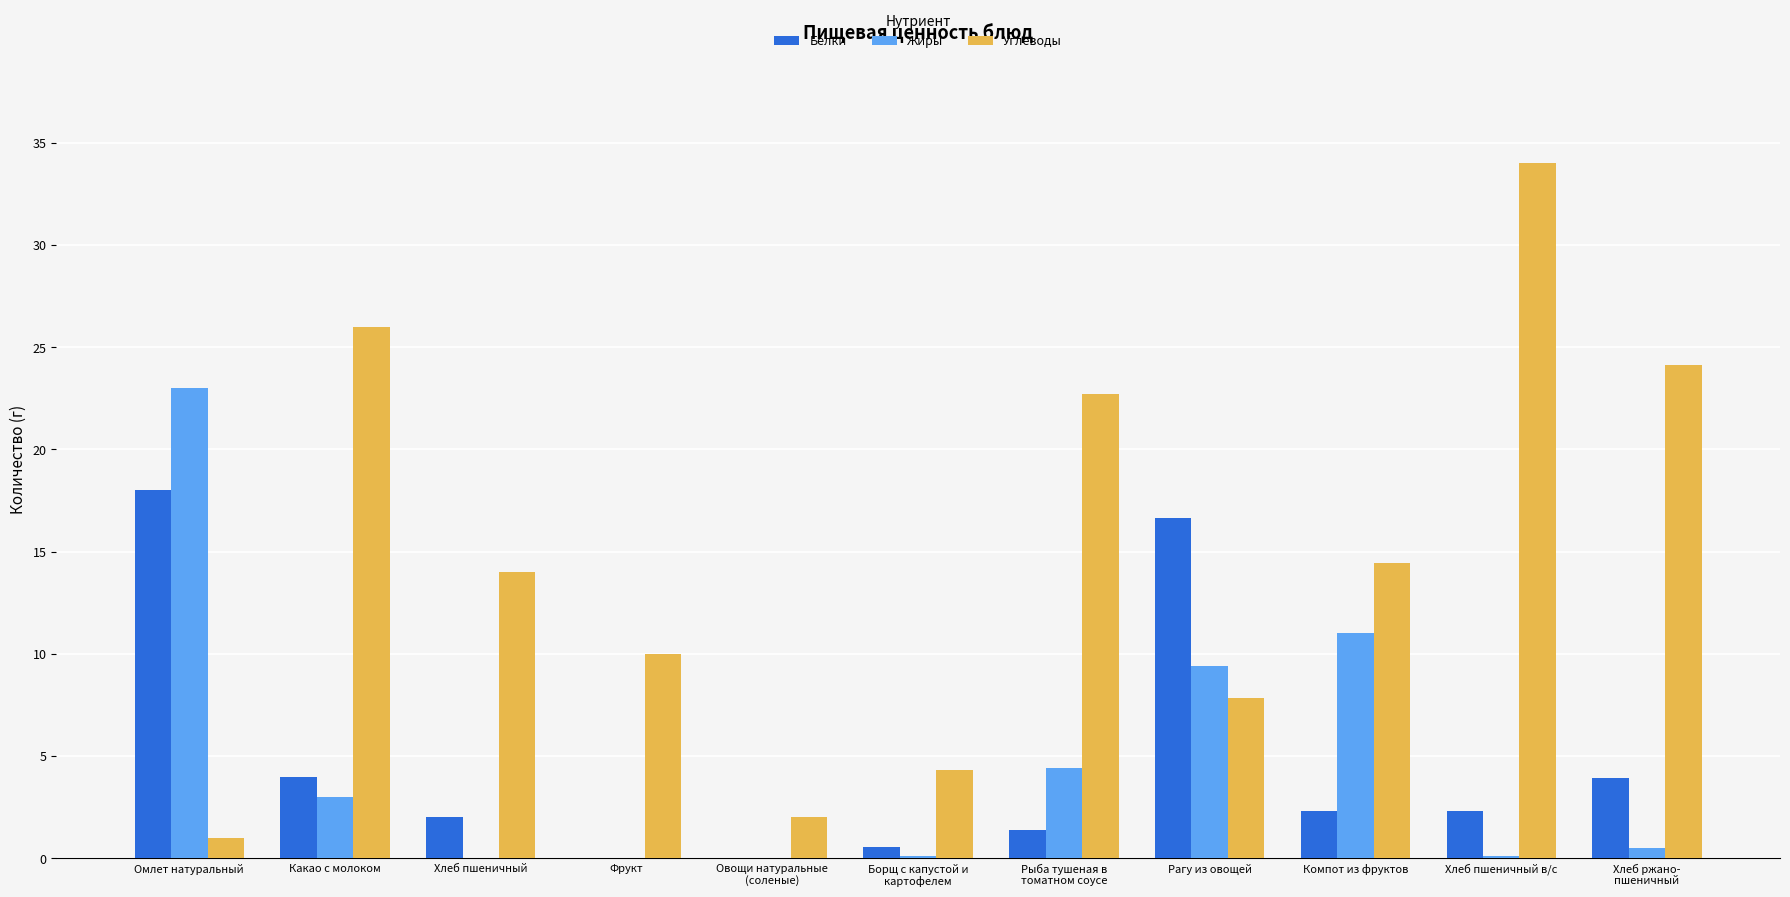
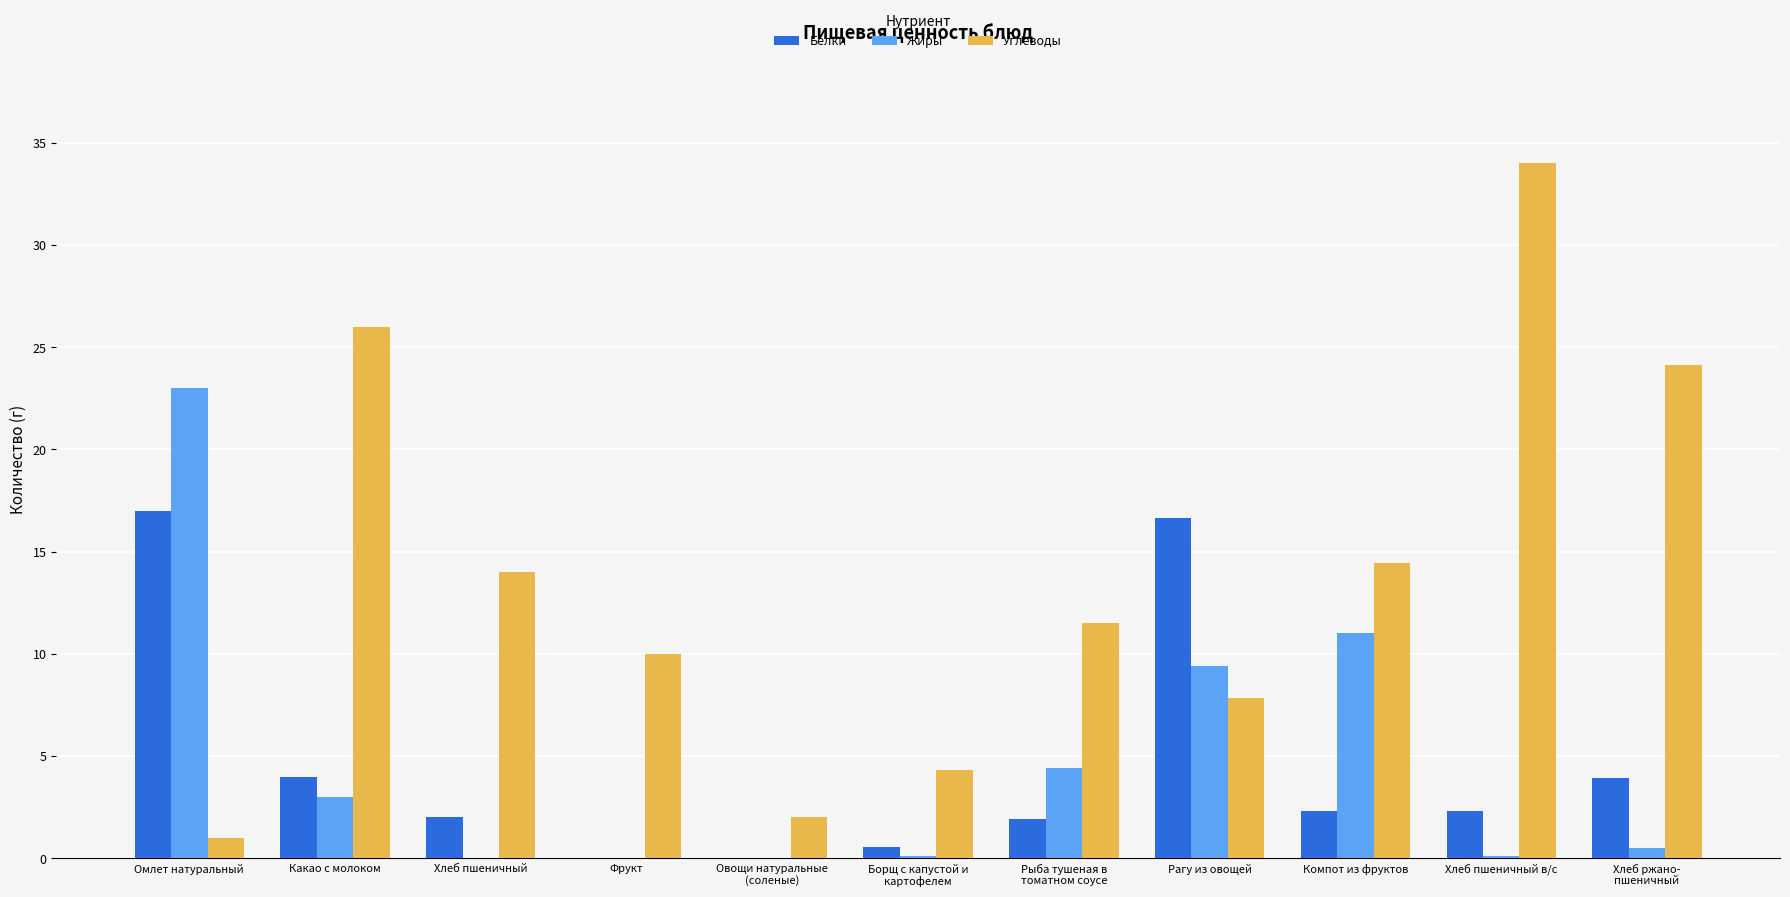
  {
    "Белки": {
-     "Омлет натуральный": 18,
+     "Омлет натуральный": 17,
      "Какао с молоком": 4.0,
      "Хлеб пшеничный": 2.0,
      "Фрукт": 0.0,
      "Овощи натуральные (соленые)": 0.0,
      "Борщ с капустой и картофелем": 0.5,
-     "Рыба тушеная в томатном соусе": 1.4,
+     "Рыба тушеная в томатном соусе": 1.9,
      "Рагу из овощей": 16.7,
      "Компот из фруктов": 2.3,
      "Хлеб пшеничный в/с": 2.3,
      "Хлеб ржано- пшеничный": 4.0
    },
    "Жиры": {
      "Омлет натуральный": 23.0,
      "Какао с молоком": 3.0,
      "Хлеб пшеничный": 0.0,
      "Фрукт": 0.0,
      "Овощи натуральные (соленые)": 0.0,
      "Рыба тушеная в томатном соусе": 4.4,
      "Рагу из овощей": 9.4,
      "Компот из фруктов": 11.0,
      "Хлеб ржано- пшеничный": 0.5
    },
    "Углеводы": {
      "Омлет натуральный": 1.0,
      "Какао с молоком": 26.0,
      "Хлеб пшеничный": 14.0,
      "Фрукт": 10.0,
      "Овощи натуральные (соленые)": 2.0,
      "Борщ с капустой и картофелем": 4.3,
-     "Рыба тушеная в томатном соусе": 22.7,
+     "Рыба тушеная в томатном соусе": 11.5,
      "Рагу из овощей": 7.9,
      "Компот из фруктов": 14.5,
      "Хлеб пшеничный в/с": 34.0,
      "Хлеб ржано- пшеничный": 24.2
    }
  }
